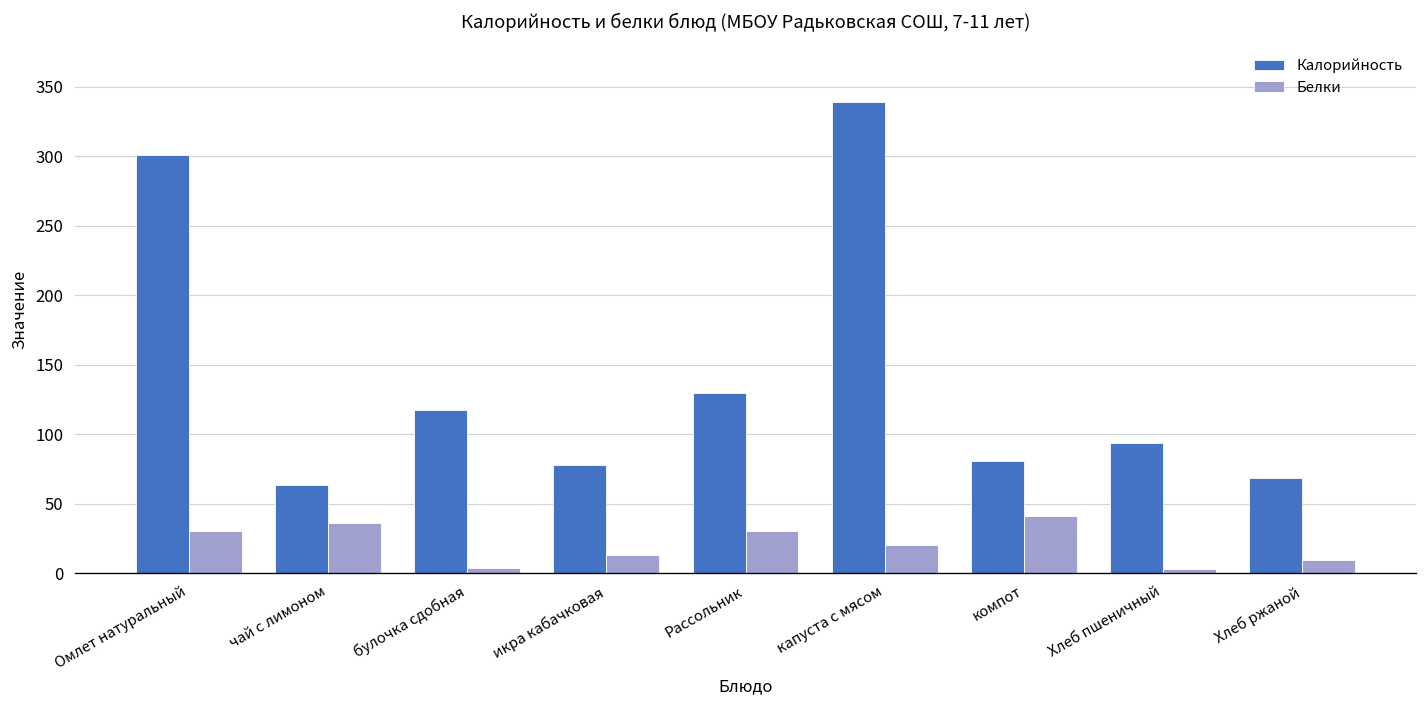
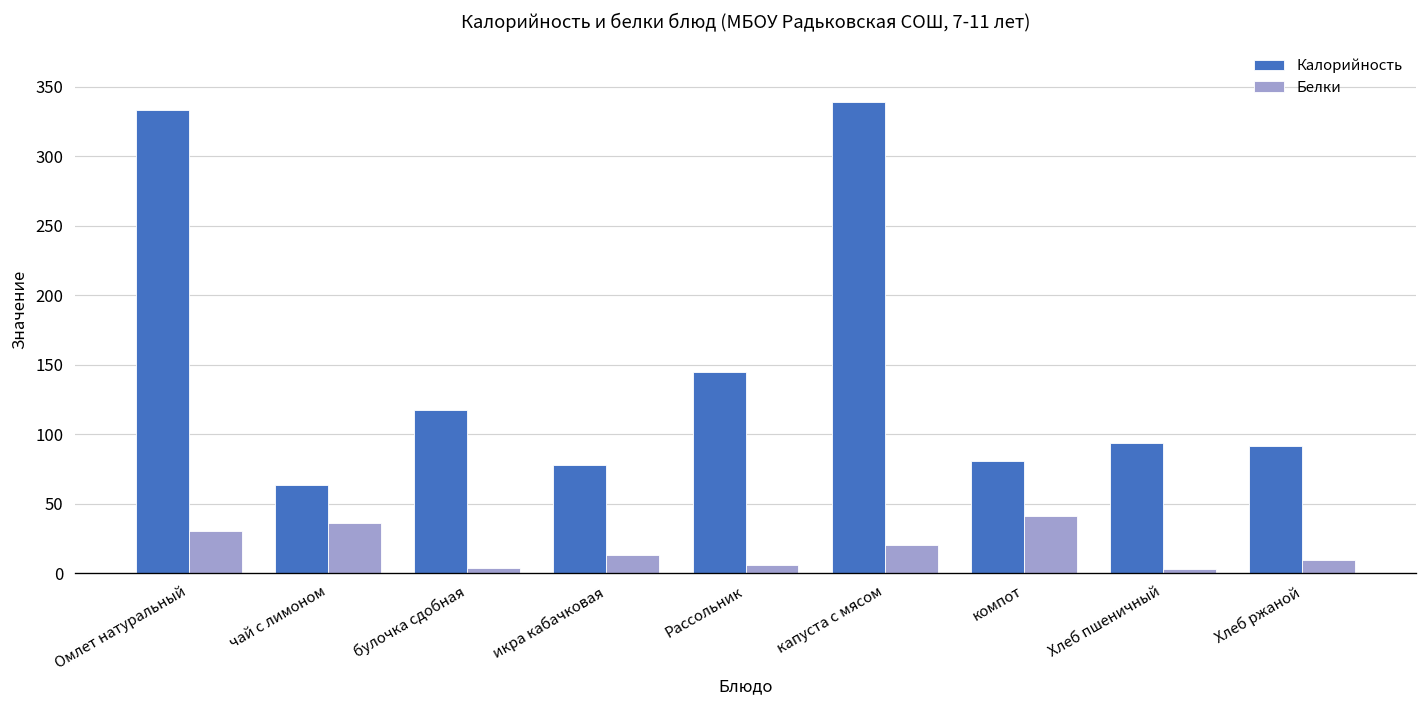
  {
    "Калорийность": {
-     "Омлет натуральный": 301,
+     "Омлет натуральный": 333,
      "чай с лимоном": 64,
      "булочка сдобная": 117,
      "икра кабачковая": 78,
-     "Рассольник": 130,
+     "Рассольник": 145,
      "капуста с мясом": 339,
      "компот": 81,
      "Хлеб пшеничный": 94,
-     "Хлеб ржаной": 68
+     "Хлеб ржаной": 91
    },
    "Белки": {
      "Омлет натуральный": 30,
      "чай с лимоном": 36,
      "булочка сдобная": 4,
      "икра кабачковая": 13,
-     "Рассольник": 30,
+     "Рассольник": 6,
      "капуста с мясом": 20,
      "компот": 41,
      "Хлеб пшеничный": 3,
      "Хлеб ржаной": 10
    }
  }
